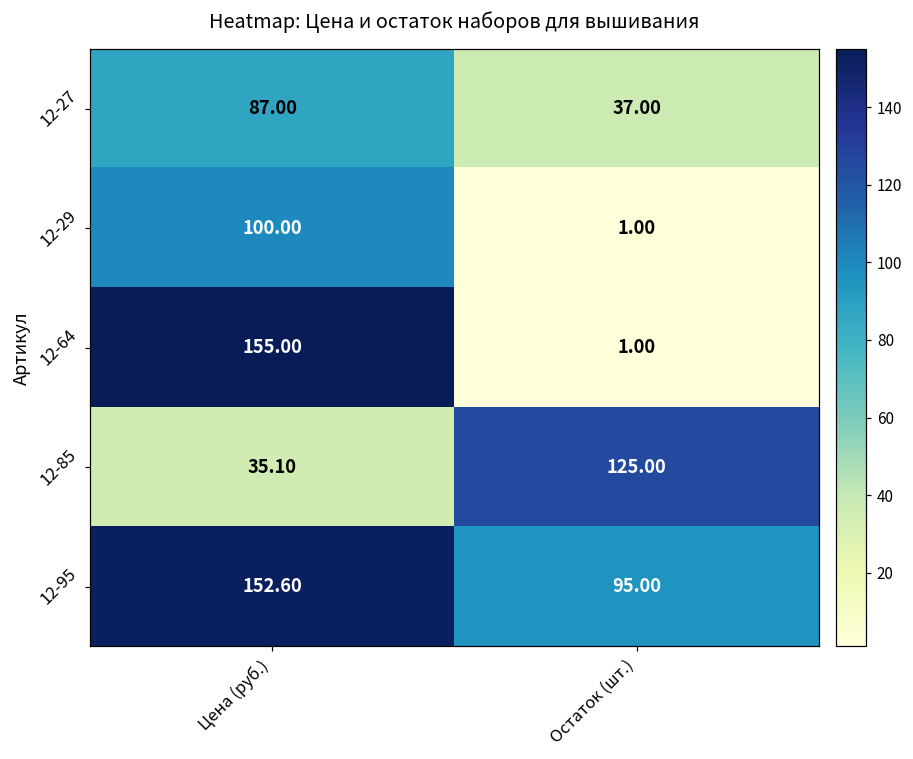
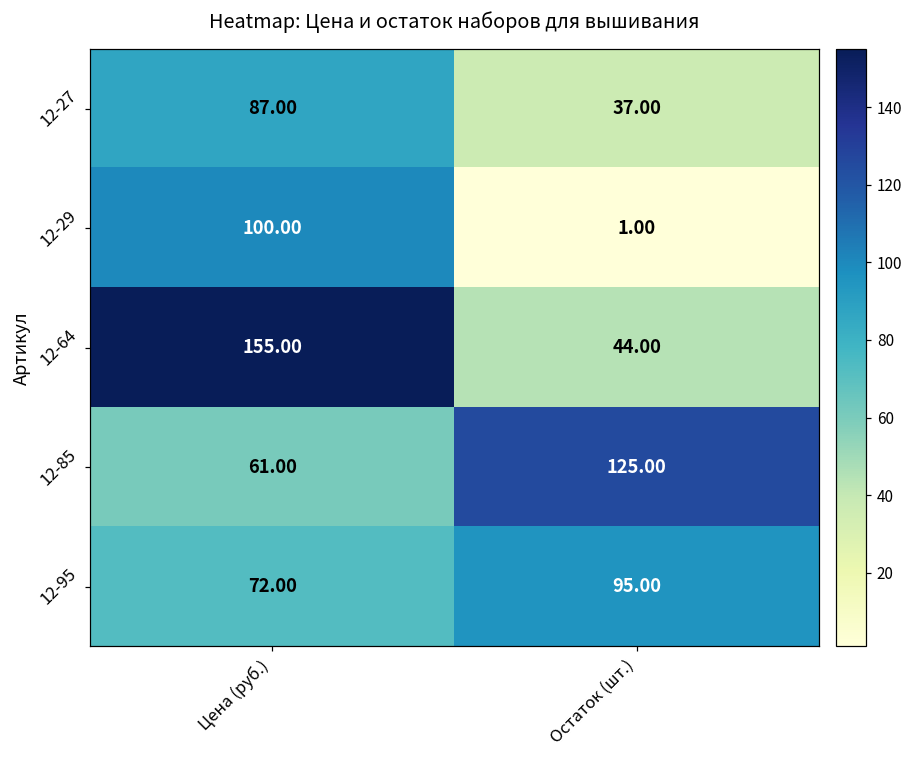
  {
    "12-27": {
      "Цена (руб.)": 87.00,
      "Остаток (шт.)": 37.00
    },
    "12-29": {
      "Цена (руб.)": 100.00,
      "Остаток (шт.)": 1.00
    },
    "12-64": {
      "Цена (руб.)": 155.00,
-     "Остаток (шт.)": 1.00
+     "Остаток (шт.)": 44.00
    },
    "12-85": {
-     "Цена (руб.)": 35.10,
+     "Цена (руб.)": 61.00,
      "Остаток (шт.)": 125.00
    },
    "12-95": {
-     "Цена (руб.)": 152.60,
+     "Цена (руб.)": 72.00,
      "Остаток (шт.)": 95.00
    }
  }
